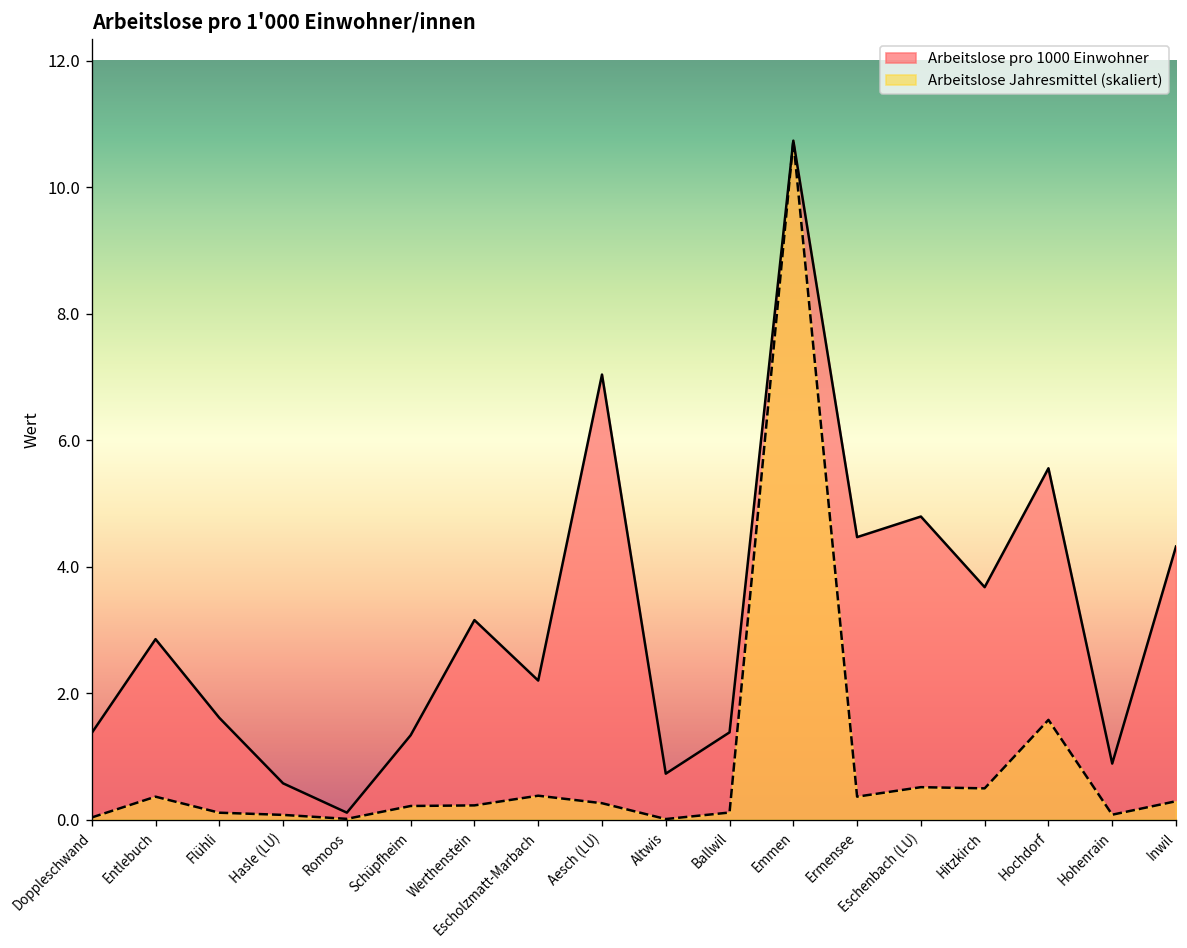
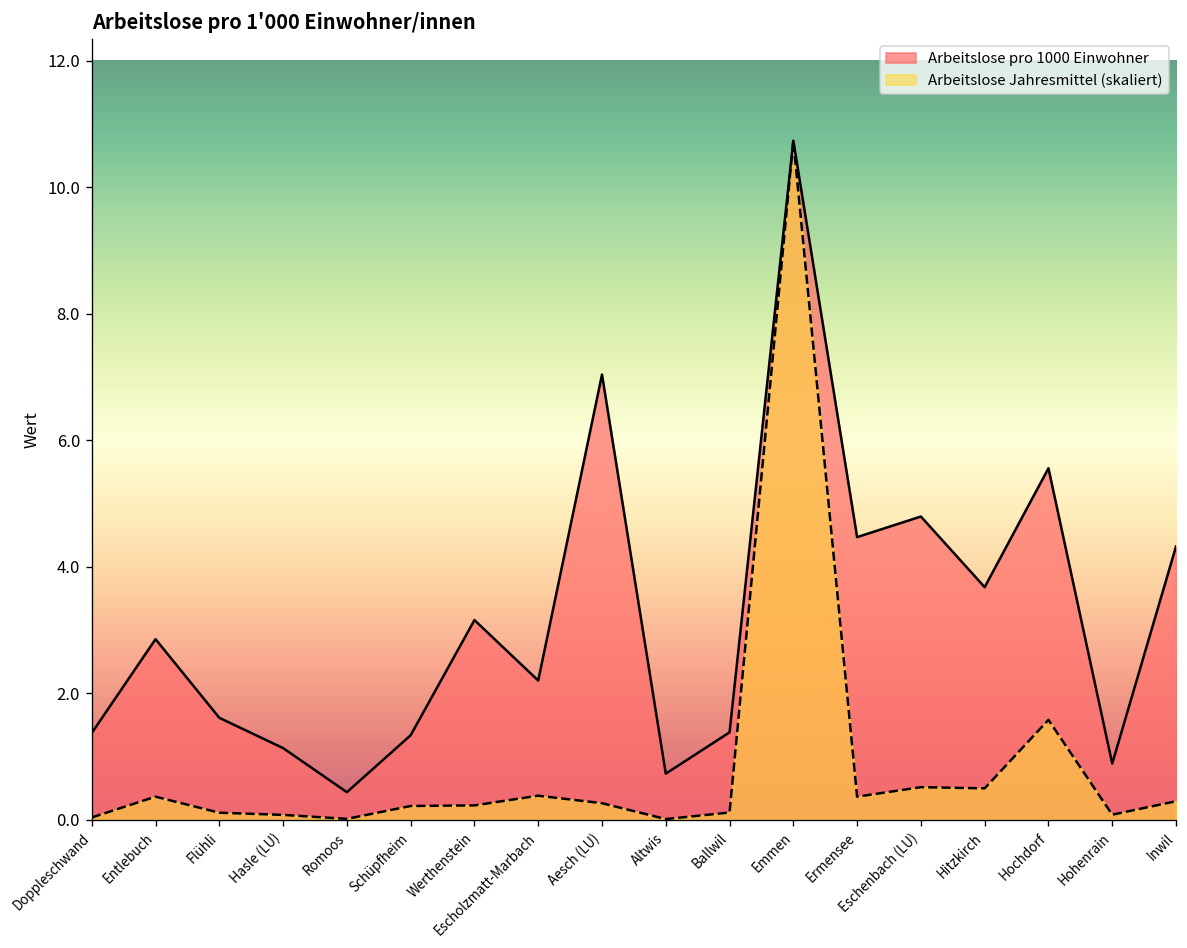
  {
    "Arbeitslose pro 1000 Einwohner": {
      "Doppleschwand": 1.4,
      "Entlebuch": 2.9,
      "Flühli": 1.6,
-     "Hasle (LU)": 0.6,
-     "Romoos": 0.1,
+     "Hasle (LU)": 1.1,
+     "Romoos": 0.4,
      "Schüpfheim": 1.3,
      "Werthenstein": 3.2,
      "Escholzmatt-Marbach": 2.2,
      "Aesch (LU)": 7.0,
      "Altwis": 0.7,
      "Ballwil": 1.4,
      "Ermensee": 4.5,
      "Eschenbach (LU)": 4.8,
      "Hitzkirch": 3.7,
      "Hochdorf": 5.6,
      "Hohenrain": 0.9,
      "Inwil": 4.3
    },
    "Arbeitslose Jahresmittel (skaliert)": {
      "Doppleschwand": 0.0,
      "Entlebuch": 0.4,
      "Flühli": 0.1,
      "Hasle (LU)": 0.1,
      "Romoos": 0.0,
      "Schüpfheim": 0.2,
      "Werthenstein": 0.2,
      "Escholzmatt-Marbach": 0.4,
      "Aesch (LU)": 0.3,
      "Altwis": 0.0,
      "Ballwil": 0.1,
      "Ermensee": 0.4,
      "Eschenbach (LU)": 0.5,
      "Hitzkirch": 0.5,
      "Hochdorf": 1.6,
      "Hohenrain": 0.1,
      "Inwil": 0.3
    }
  }
